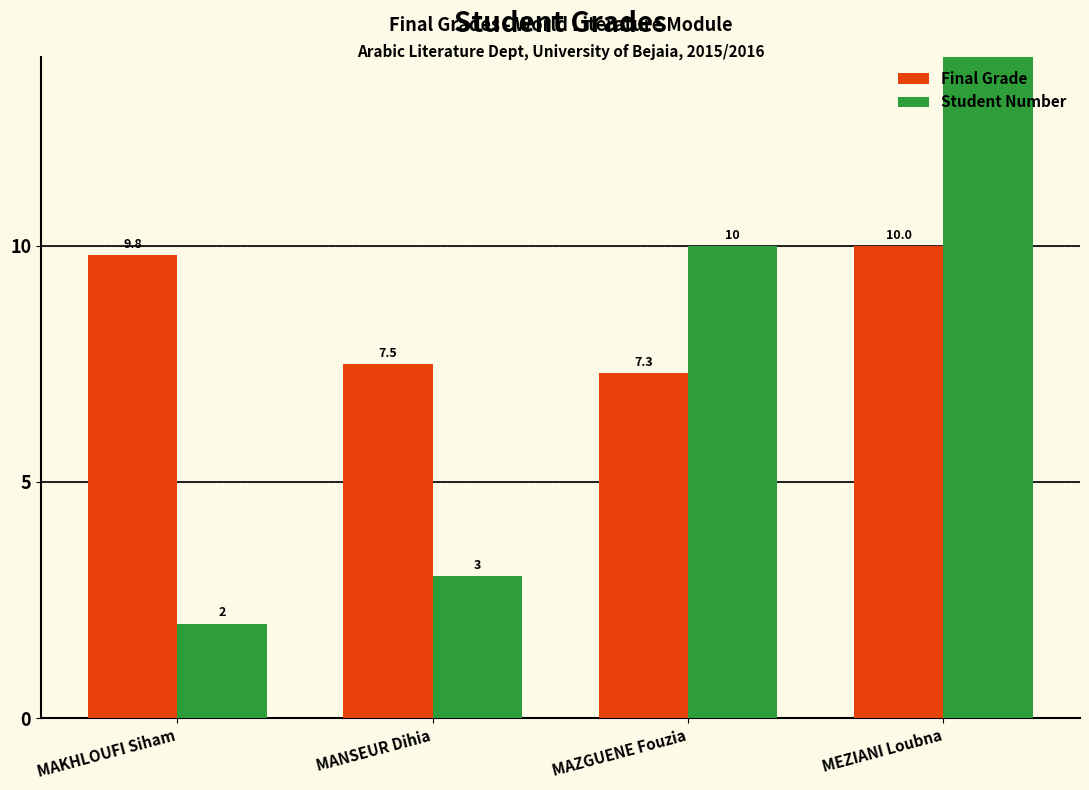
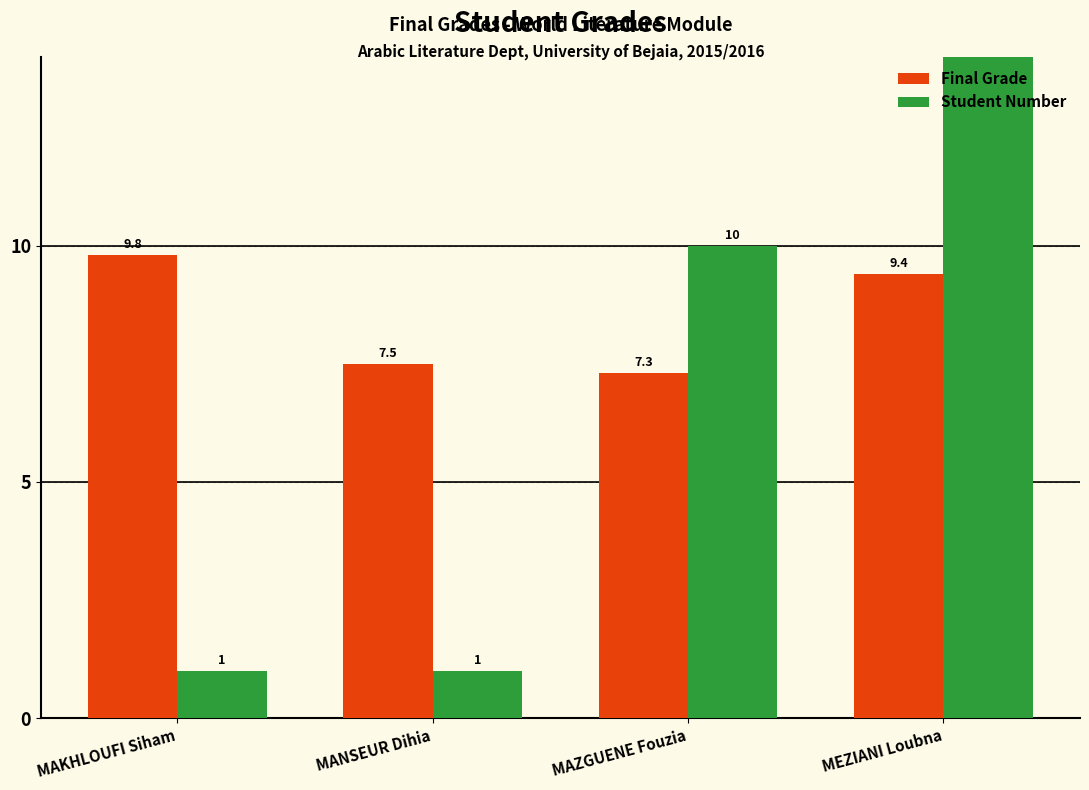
  {
    "Final Grade": {
      "MAKHLOUFI Siham": 9.8,
      "MANSEUR Dihia": 7.5,
      "MAZGUENE Fouzia": 7.3,
-     "MEZIANI Loubna": 10.0
+     "MEZIANI Loubna": 9.4
    },
    "Student Number": {
-     "MAKHLOUFI Siham": 2,
-     "MANSEUR Dihia": 3,
+     "MAKHLOUFI Siham": 1,
+     "MANSEUR Dihia": 1,
      "MAZGUENE Fouzia": 10
    }
  }
